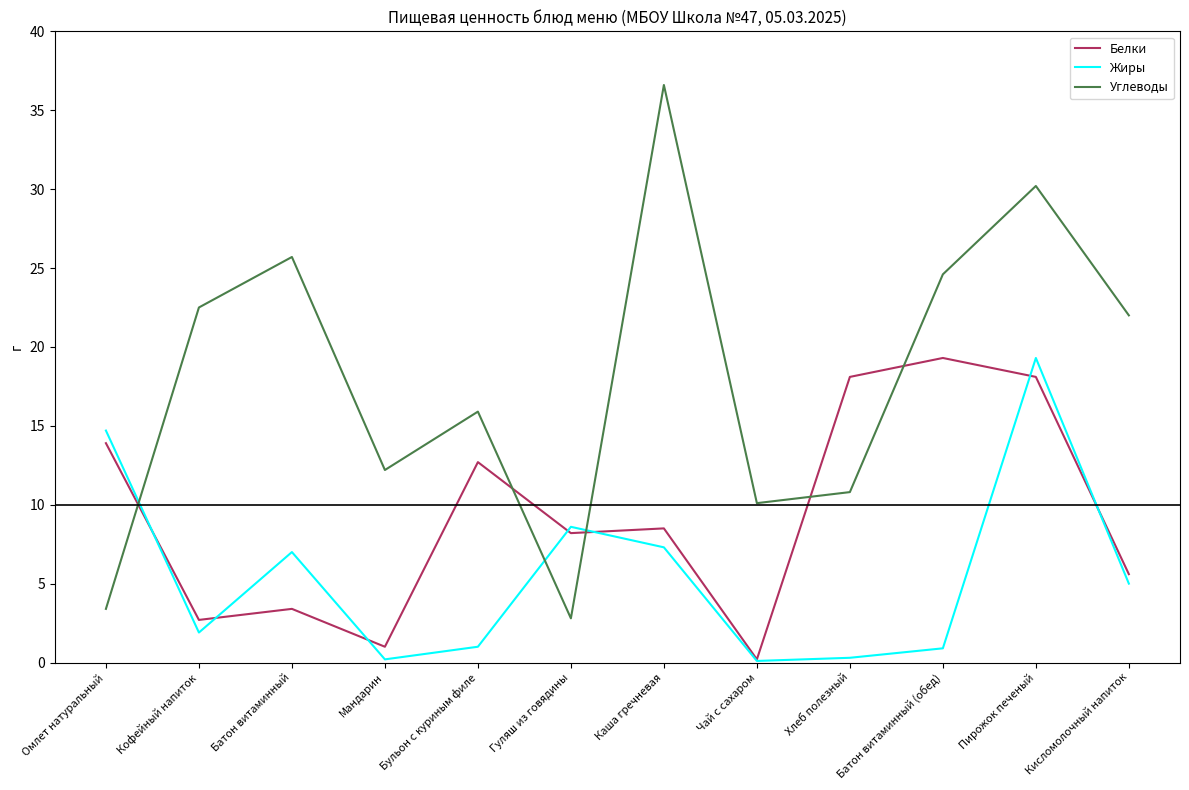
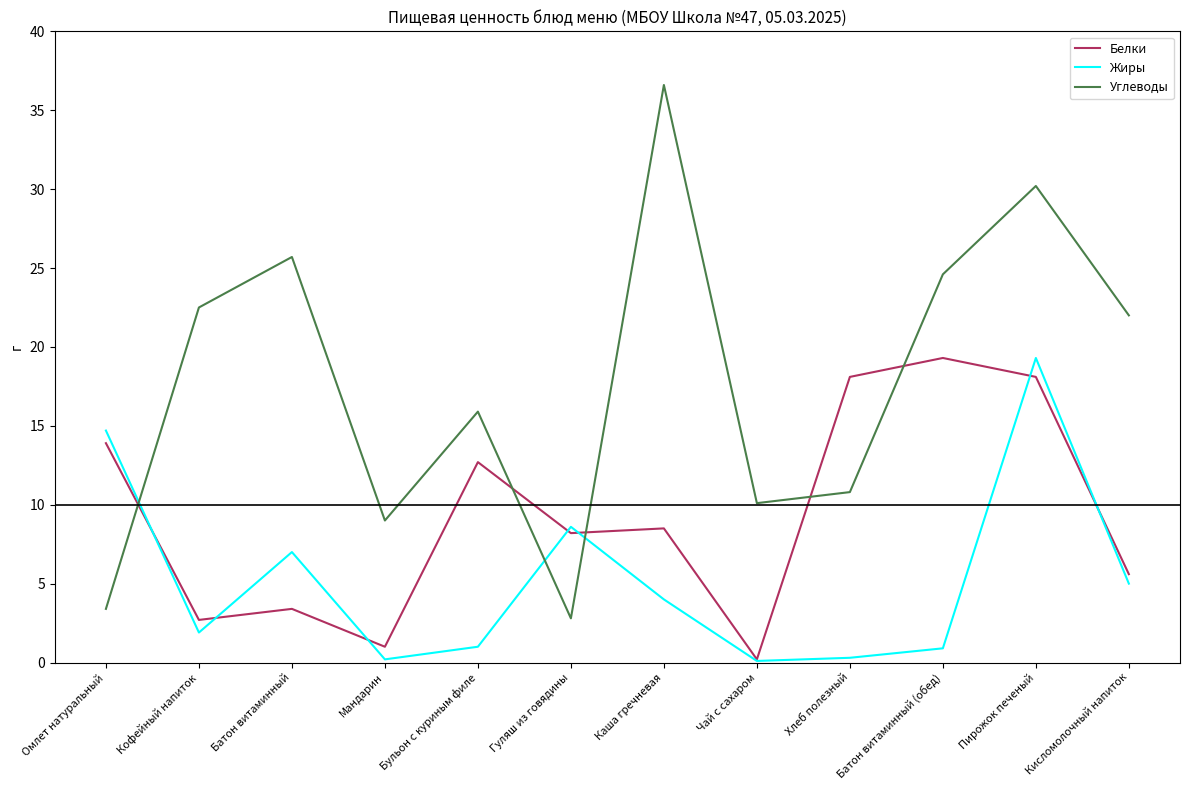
  {
    "Белки": {
      "Омлет натуральный": 13.9,
      "Кофейный напиток": 2.7,
      "Батон витаминный": 3.4,
      "Мандарин": 1.0,
      "Бульон с куриным филе": 12.7,
      "Гуляш из говядины": 8.2,
      "Каша гречневая": 8.5,
      "Хлеб полезный": 18.1,
      "Батон витаминный (обед)": 19.3,
      "Пирожок печеный": 18.1,
      "Кисломолочный напиток": 5.6
    },
    "Жиры": {
      "Омлет натуральный": 14.7,
      "Кофейный напиток": 1.9,
      "Батон витаминный": 7.0,
      "Мандарин": 0.2,
      "Бульон с куриным филе": 1.0,
      "Гуляш из говядины": 8.6,
-     "Каша гречневая": 7.3,
+     "Каша гречневая": 4.0,
      "Хлеб полезный": 0.3,
      "Батон витаминный (обед)": 0.9,
      "Пирожок печеный": 19.3,
      "Кисломолочный напиток": 5.0
    },
    "Углеводы": {
      "Омлет натуральный": 3.4,
      "Кофейный напиток": 22.5,
      "Батон витаминный": 25.7,
-     "Мандарин": 12.2,
+     "Мандарин": 9.0,
      "Бульон с куриным филе": 15.9,
      "Гуляш из говядины": 2.8,
      "Каша гречневая": 36.6,
      "Чай с сахаром": 10.1,
      "Хлеб полезный": 10.8,
      "Батон витаминный (обед)": 24.6,
      "Пирожок печеный": 30.2,
      "Кисломолочный напиток": 22.0
    }
  }
